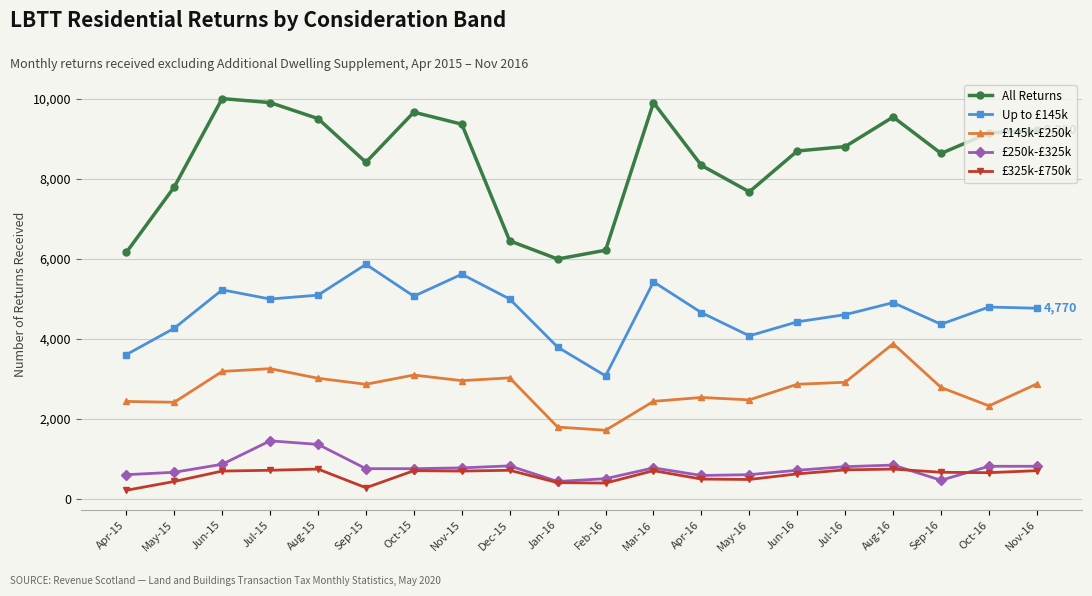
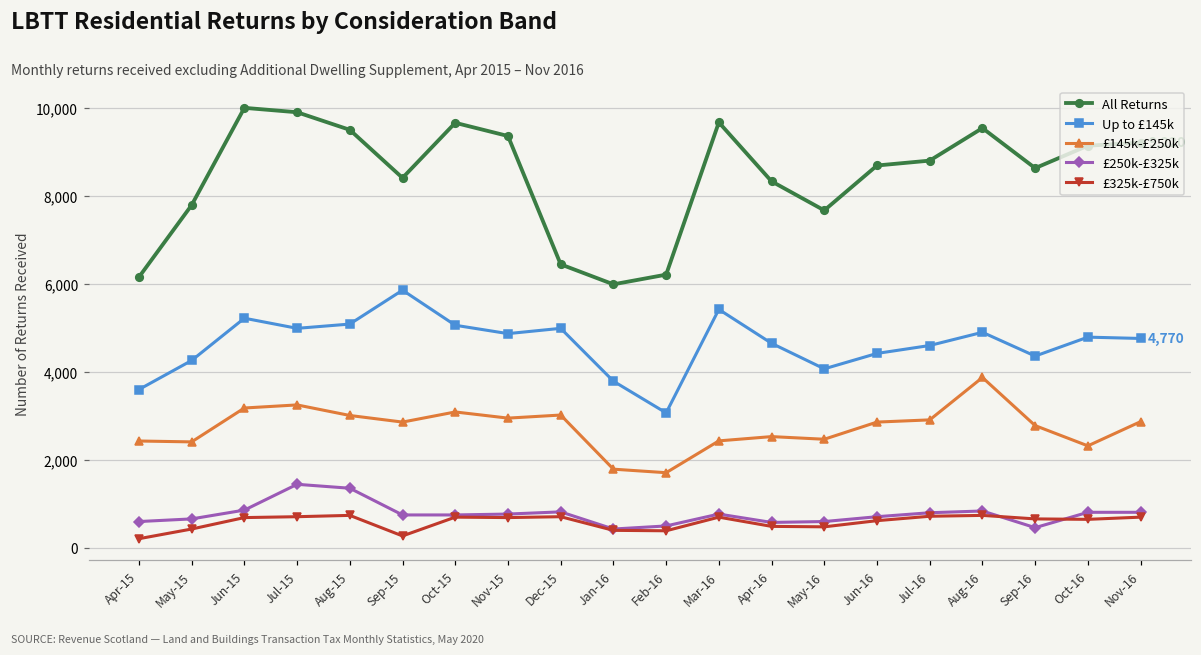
  {
    "All Returns": {
      "Apr-15": "6,200",
      "May-15": "7,800",
      "Jun-15": "10,000",
      "Jul-15": "9,900",
      "Aug-15": "9,500",
      "Sep-15": "8,400",
      "Oct-15": "9,700",
      "Nov-15": "9,400",
      "Dec-15": "6,500",
      "Jan-16": "6,000",
      "Feb-16": "6,200",
-     "Mar-16": "9,900",
+     "Mar-16": "9,700",
      "Apr-16": "8,300",
      "May-16": "7,700",
      "Jun-16": "8,700",
      "Jul-16": "8,800",
      "Aug-16": "9,600",
      "Sep-16": "8,600"
    },
    "Up to £145k": {
      "Apr-15": "3,600",
      "May-15": "4,300",
      "Jun-15": "5,200",
      "Jul-15": "5,000",
      "Aug-15": "5,100",
      "Sep-15": "5,900",
      "Oct-15": "5,100",
-     "Nov-15": "5,600",
+     "Nov-15": "4,900",
      "Dec-15": "5,000",
      "Jan-16": "3,800",
      "Feb-16": "3,100",
      "Mar-16": "5,400",
      "Apr-16": "4,700",
      "May-16": "4,100",
      "Jun-16": "4,400",
      "Jul-16": "4,600",
      "Aug-16": "4,900",
      "Sep-16": "4,400",
      "Oct-16": "4,800"
    },
    "£145k-£250k": {
      "Apr-15": "2,400",
      "May-15": "2,400",
      "Jun-15": "3,200",
      "Jul-15": "3,300",
      "Aug-15": "3,000",
      "Sep-15": "2,900",
      "Oct-15": "3,100",
      "Nov-15": "3,000",
      "Dec-15": "3,000",
      "Jan-16": "1,800",
      "Feb-16": "1,700",
      "Mar-16": "2,400",
      "Apr-16": "2,500",
      "May-16": "2,500",
      "Jun-16": "2,900",
      "Jul-16": "2,900",
      "Aug-16": "3,900",
      "Sep-16": "2,800",
      "Oct-16": "2,300",
      "Nov-16": "2,900"
    },
    "£250k-£325k": {
      "Apr-15": "600",
      "May-15": "700",
      "Jun-15": "900",
      "Jul-15": "1,500",
      "Aug-15": "1,400",
      "Sep-15": "800",
      "Nov-15": "800",
      "Dec-15": "800",
      "Feb-16": "500",
      "Mar-16": "800",
      "Apr-16": "600",
      "May-16": "600",
      "Jun-16": "700",
      "Jul-16": "800",
      "Aug-16": "900",
      "Sep-16": "500",
      "Oct-16": "800",
      "Nov-16": "800"
    },
    "£325k-£750k": {
      "Apr-15": "200",
      "May-15": "400",
      "Jun-15": "700",
      "Jul-15": "700",
      "Aug-15": "800",
      "Sep-15": "300",
      "Nov-15": "700",
      "Dec-15": "700",
      "Feb-16": "400",
      "Mar-16": "700",
      "Apr-16": "500",
      "May-16": "500",
      "Jun-16": "600",
      "Jul-16": "700",
      "Aug-16": "800",
      "Sep-16": "700",
      "Oct-16": "700",
      "Nov-16": "700"
    }
  }
